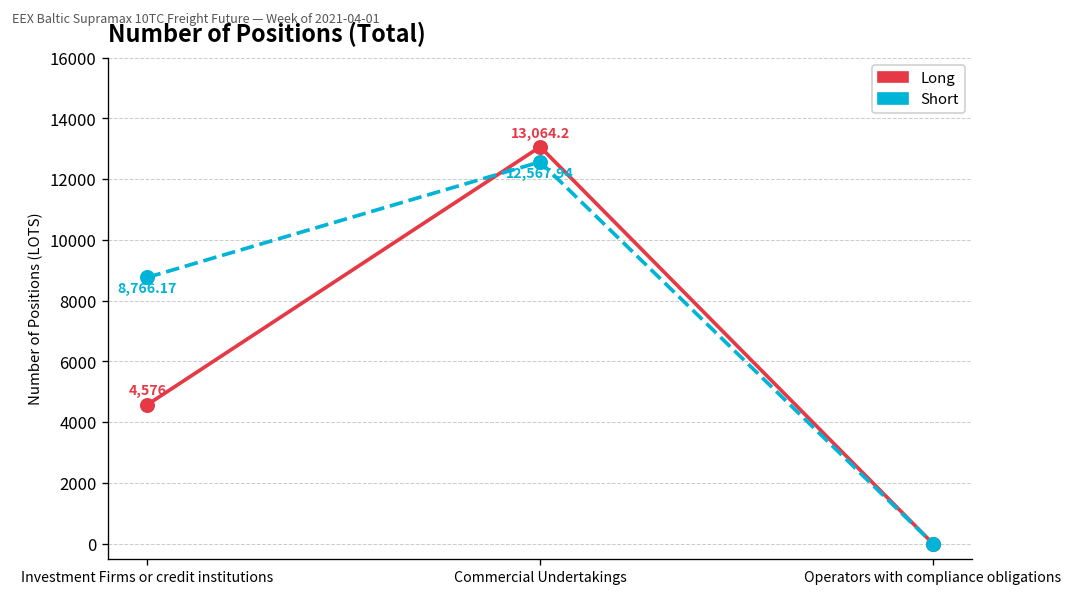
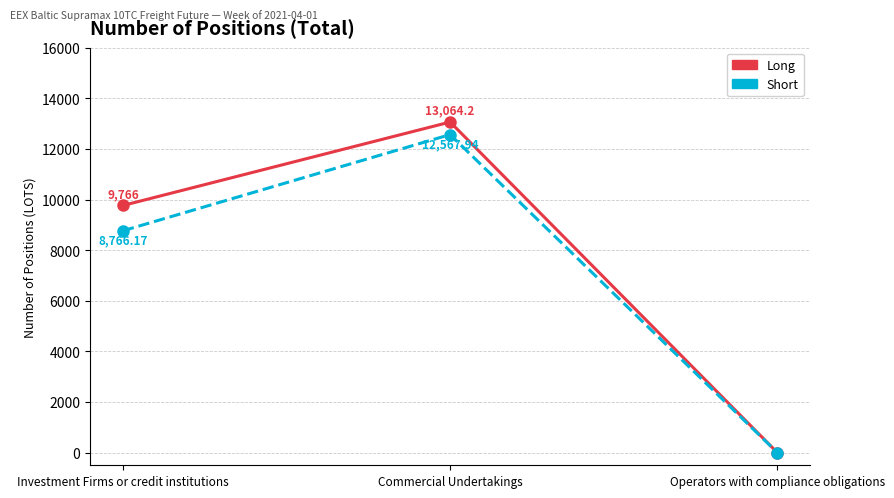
  {
    "Long": {
-     "Investment Firms or credit institutions": "4,576",
+     "Investment Firms or credit institutions": "9,766",
      "Commercial Undertakings": "13,064.2"
    },
    "Short": {
      "Investment Firms or credit institutions": "8,766.17",
      "Commercial Undertakings": "12,567.94"
    }
  }
